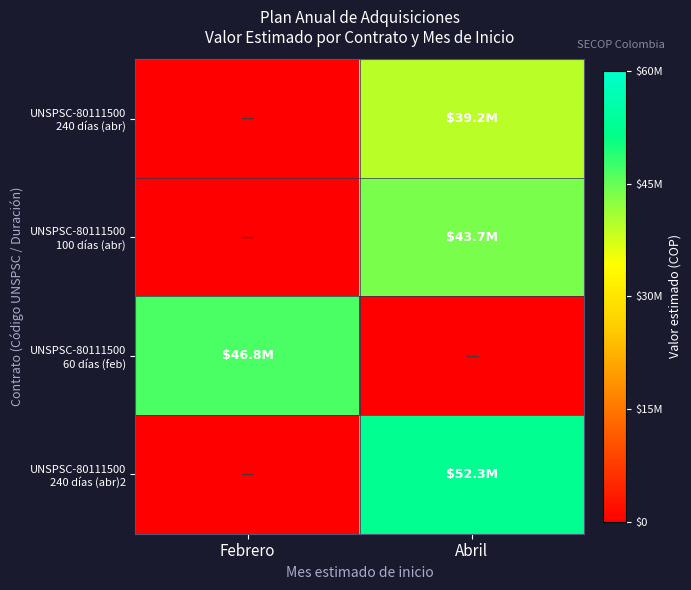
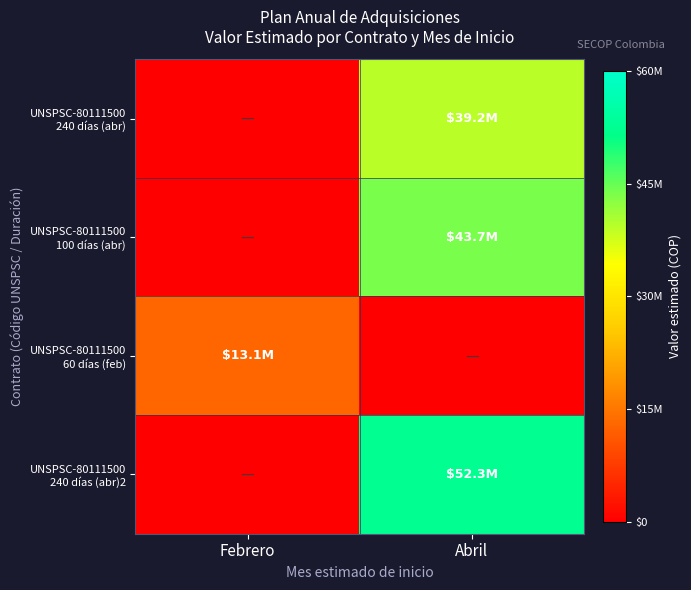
  {
    "UNSPSC-80111500 240 días (abr)": {
      "Abril": "$39.2M"
    },
    "UNSPSC-80111500 100 días (abr)": {
      "Abril": "$43.7M"
    },
    "UNSPSC-80111500 60 días (feb)": {
-     "Febrero": "$46.8M"
+     "Febrero": "$13.1M"
    },
    "UNSPSC-80111500 240 días (abr)2": {
      "Abril": "$52.3M"
    }
  }
